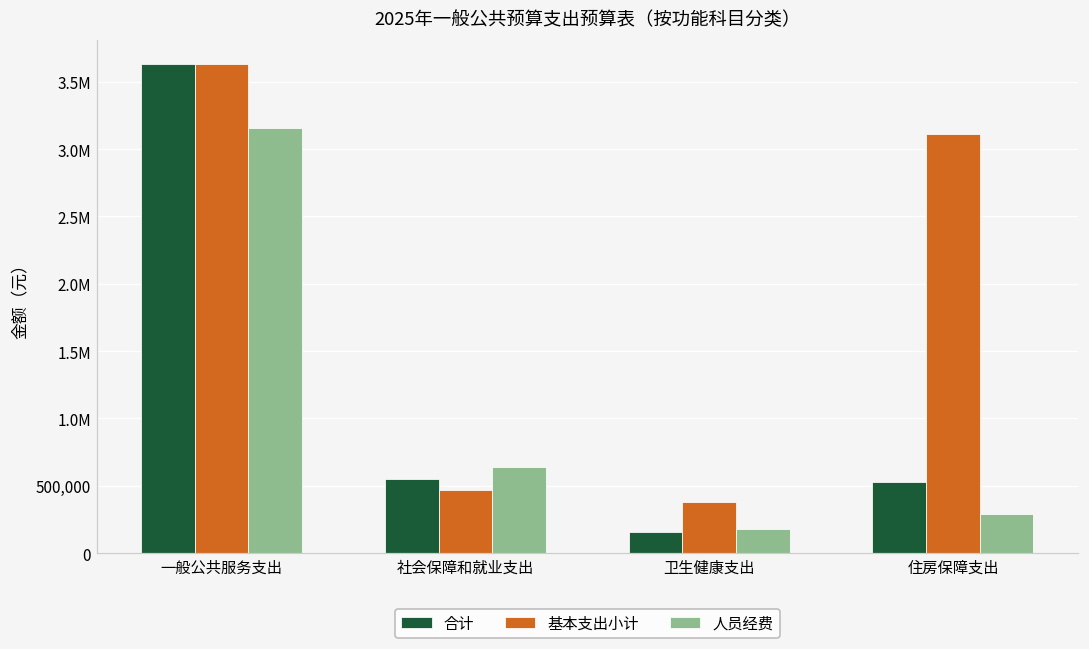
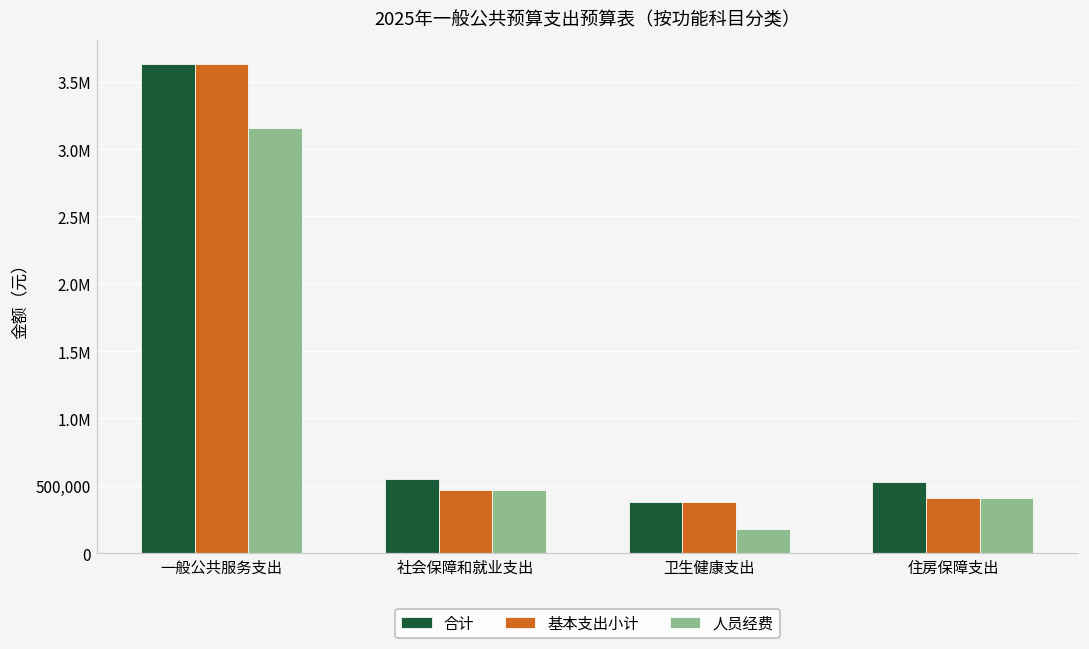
  {
    "合计": {
      "一般公共服务支出": "3,630,000",
      "社会保障和就业支出": "550,000",
-     "卫生健康支出": "160,000",
+     "卫生健康支出": "380,000",
      "住房保障支出": "530,000"
    },
    "基本支出小计": {
      "一般公共服务支出": "3,630,000",
      "社会保障和就业支出": "470,000",
      "卫生健康支出": "380,000",
-     "住房保障支出": "3,110,000"
+     "住房保障支出": "410,000"
    },
    "人员经费": {
      "一般公共服务支出": "3,160,000",
-     "社会保障和就业支出": "640,000",
+     "社会保障和就业支出": "470,000",
      "卫生健康支出": "180,000",
-     "住房保障支出": "290,000"
+     "住房保障支出": "410,000"
    }
  }
